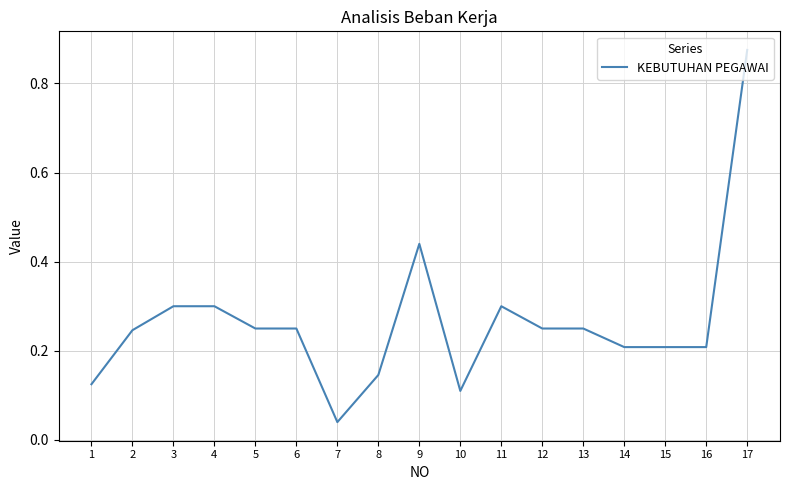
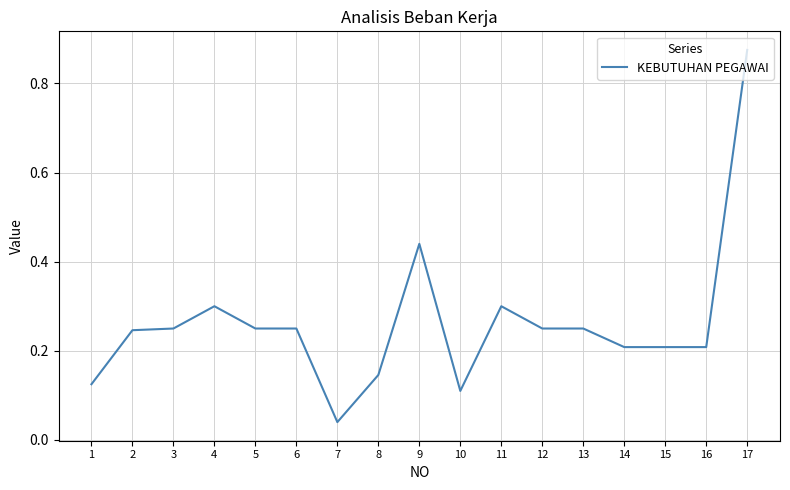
  {
    "1": 0.13,
    "2": 0.25,
-   "3": 0.30,
+   "3": 0.25,
    "4": 0.30,
    "5": 0.25,
    "6": 0.25,
    "7": 0.04,
    "8": 0.15,
    "9": 0.44,
    "10": 0.11,
    "11": 0.30,
    "12": 0.25,
    "13": 0.25,
    "14": 0.21,
    "15": 0.21,
    "16": 0.21
  }
